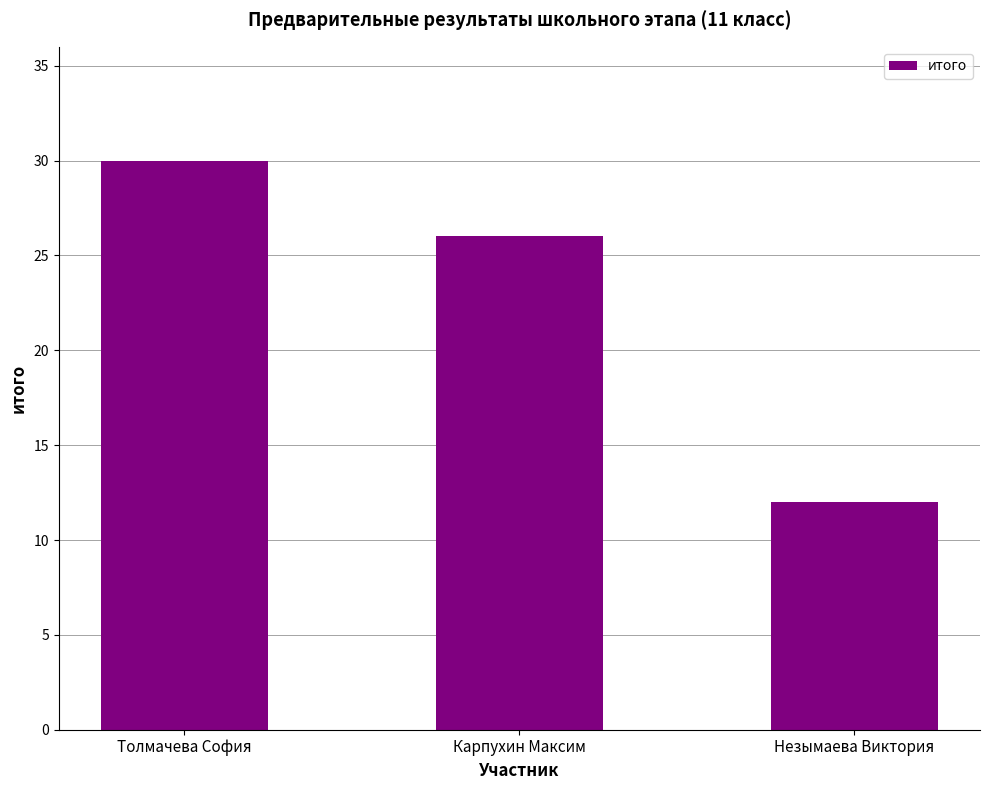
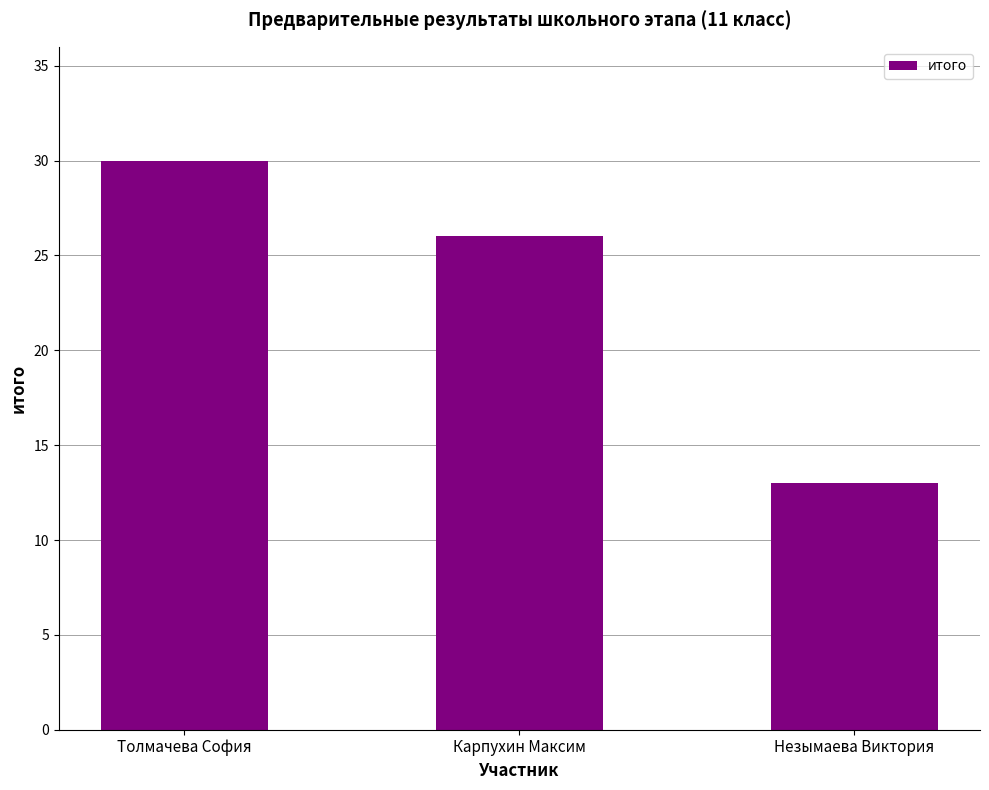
  {
    "Толмачева София": 30,
    "Карпухин Максим": 26,
-   "Незымаева Виктория": 12
+   "Незымаева Виктория": 13
  }
